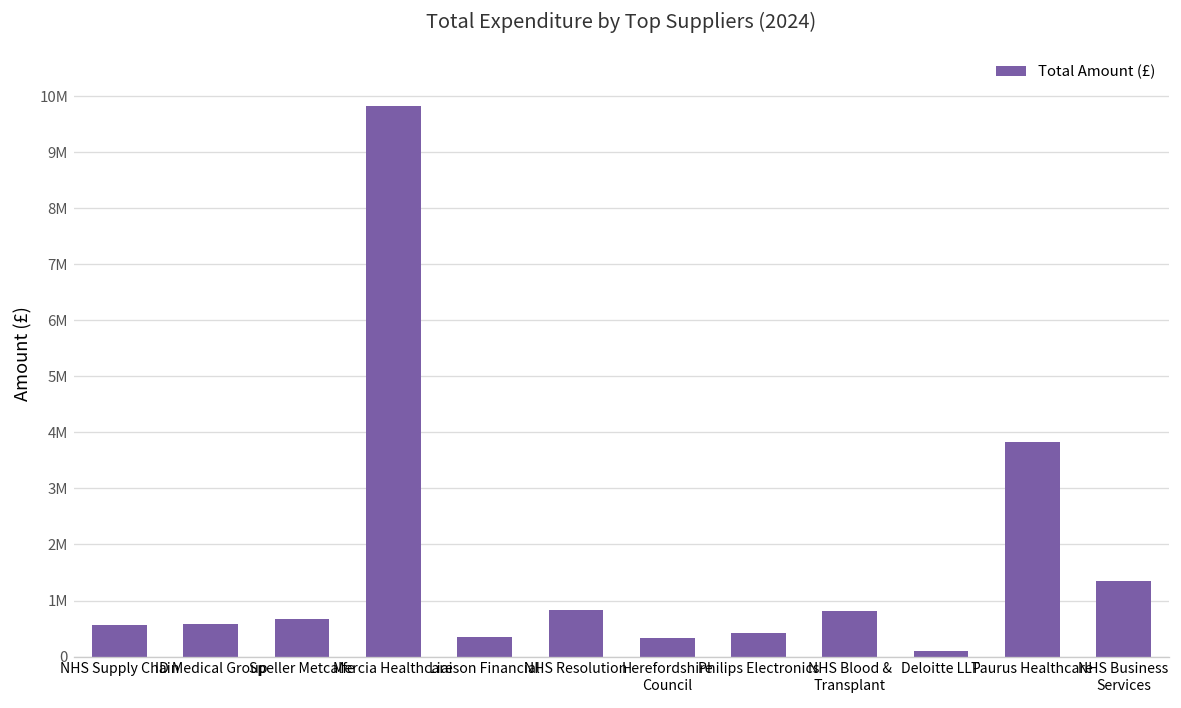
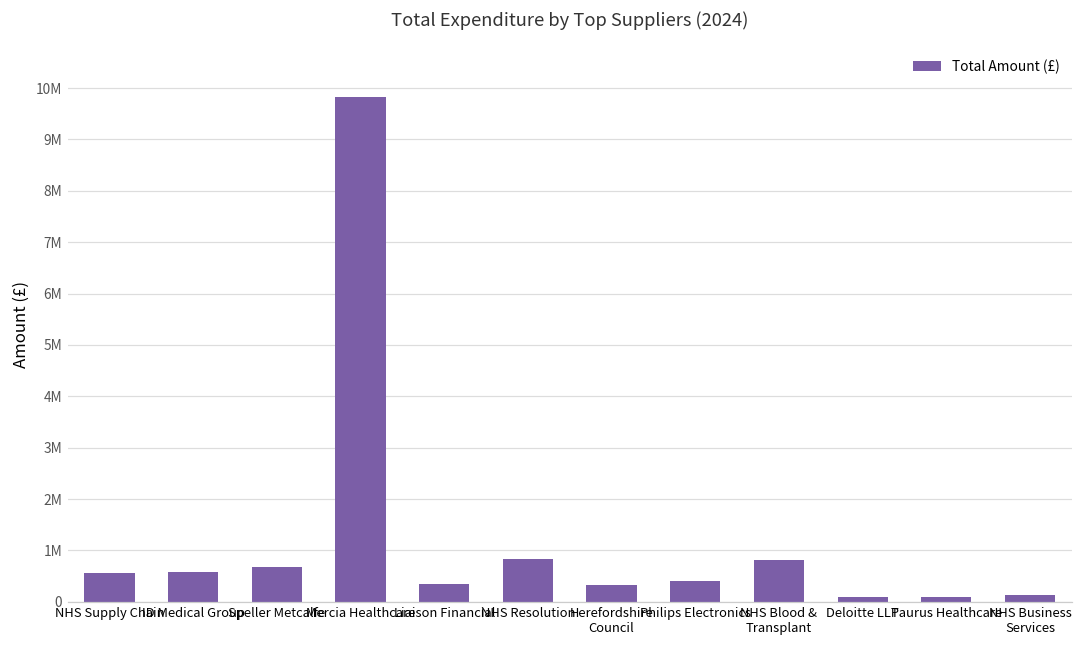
  {
    "Herefordshire Council": 300000,
    "Philips Electronics": 400000,
    "NHS Blood & Transplant": 800000,
    "Deloitte LLP": 100000,
-   "Taurus Healthcare": 3800000,
-   "NHS Business Services": 1400000
+   "Taurus Healthcare": 100000,
+   "NHS Business Services": 100000
  }
